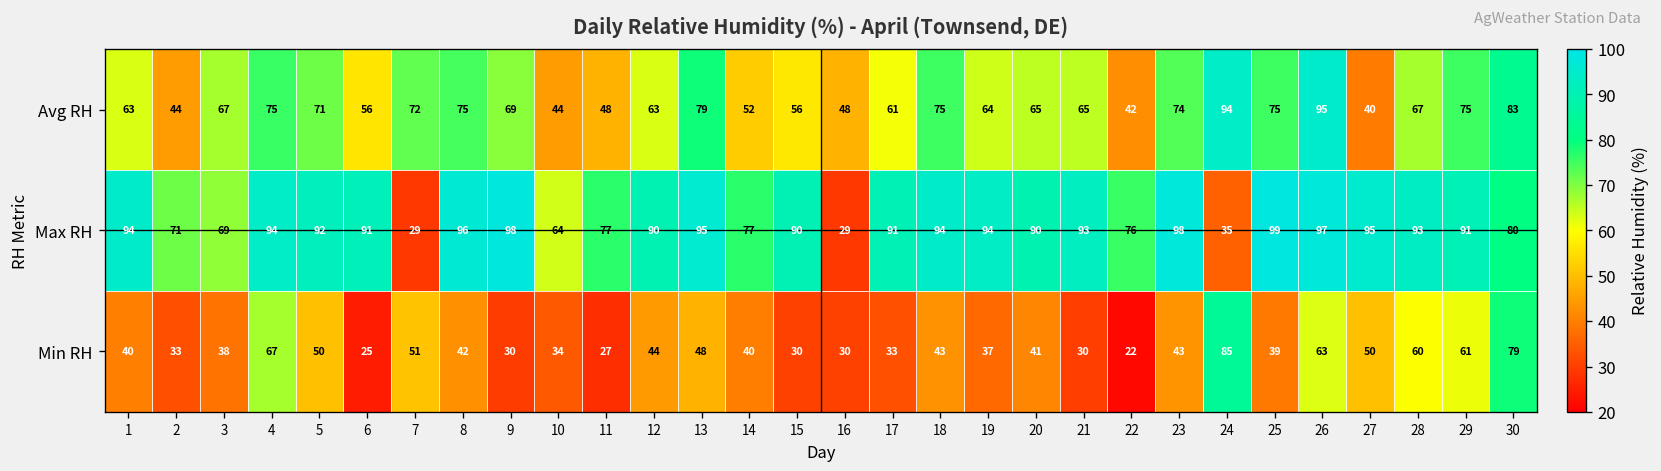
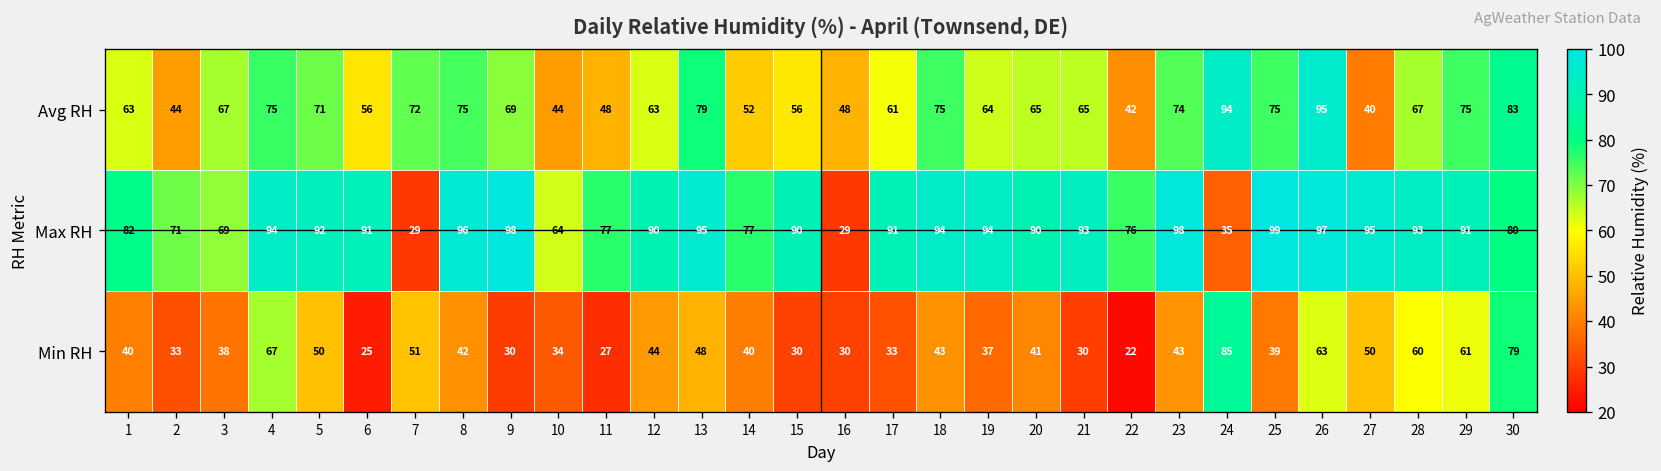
  {
    "Avg RH": {
      "1": 63,
      "2": 44,
      "3": 67,
      "4": 75,
      "5": 71,
      "6": 56,
      "7": 72,
      "8": 75,
      "9": 69,
      "10": 44,
      "11": 48,
      "12": 63,
      "13": 79,
      "14": 52,
      "15": 56,
      "16": 48,
      "17": 61,
      "18": 75,
      "19": 64,
      "20": 65,
      "21": 65,
      "22": 42,
      "23": 74,
      "24": 94,
      "25": 75,
      "26": 95,
      "27": 40,
      "28": 67,
      "29": 75,
      "30": 83
    },
    "Max RH": {
-     "1": 94,
+     "1": 82,
      "2": 71,
      "3": 69,
      "4": 94,
      "5": 92,
      "6": 91,
      "7": 29,
      "8": 96,
      "9": 98,
      "10": 64,
      "11": 77,
      "12": 90,
      "13": 95,
      "14": 77,
      "15": 90,
      "16": 29,
      "17": 91,
      "18": 94,
      "19": 94,
      "20": 90,
      "21": 93,
      "22": 76,
      "23": 98,
      "24": 35,
      "25": 99,
      "26": 97,
      "27": 95,
      "28": 93,
      "29": 91,
      "30": 80
    },
    "Min RH": {
      "1": 40,
      "2": 33,
      "3": 38,
      "4": 67,
      "5": 50,
      "6": 25,
      "7": 51,
      "8": 42,
      "9": 30,
      "10": 34,
      "11": 27,
      "12": 44,
      "13": 48,
      "14": 40,
      "15": 30,
      "16": 30,
      "17": 33,
      "18": 43,
      "19": 37,
      "20": 41,
      "21": 30,
      "22": 22,
      "23": 43,
      "24": 85,
      "25": 39,
      "26": 63,
      "27": 50,
      "28": 60,
      "29": 61,
      "30": 79
    }
  }
